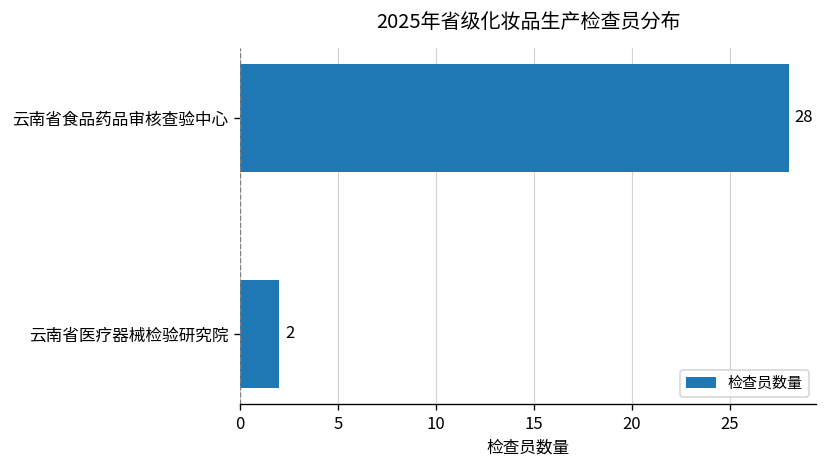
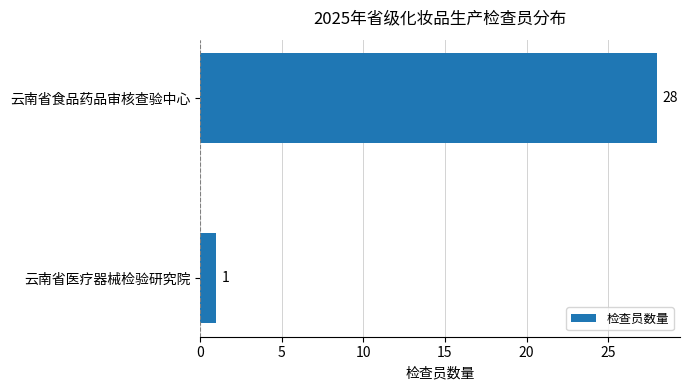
  {
    "云南省食品药品审核查验中心": 28,
-   "云南省医疗器械检验研究院": 2
+   "云南省医疗器械检验研究院": 1
  }
